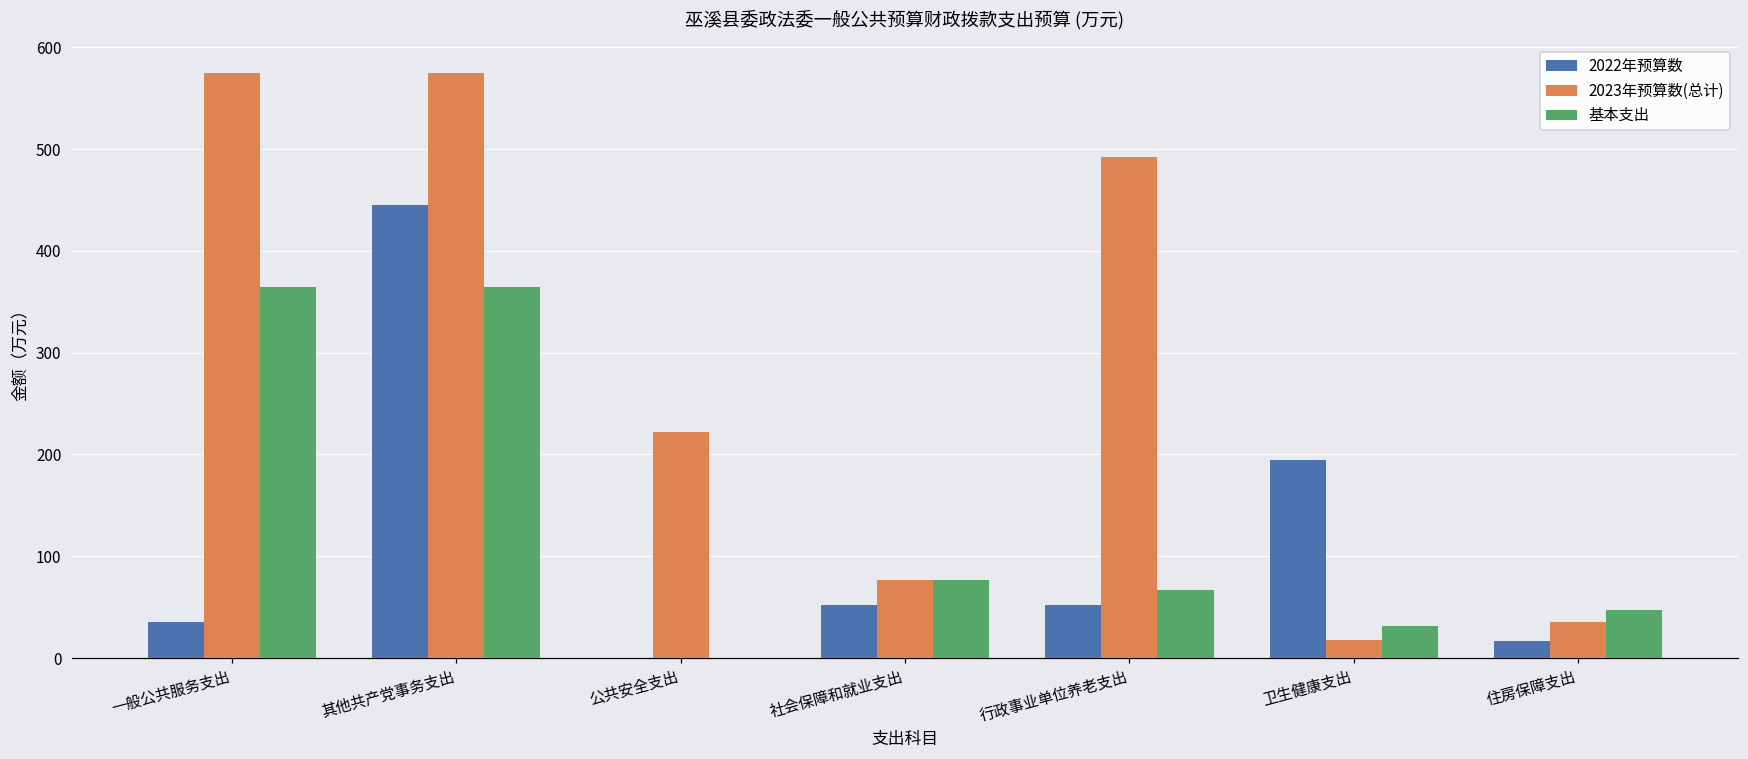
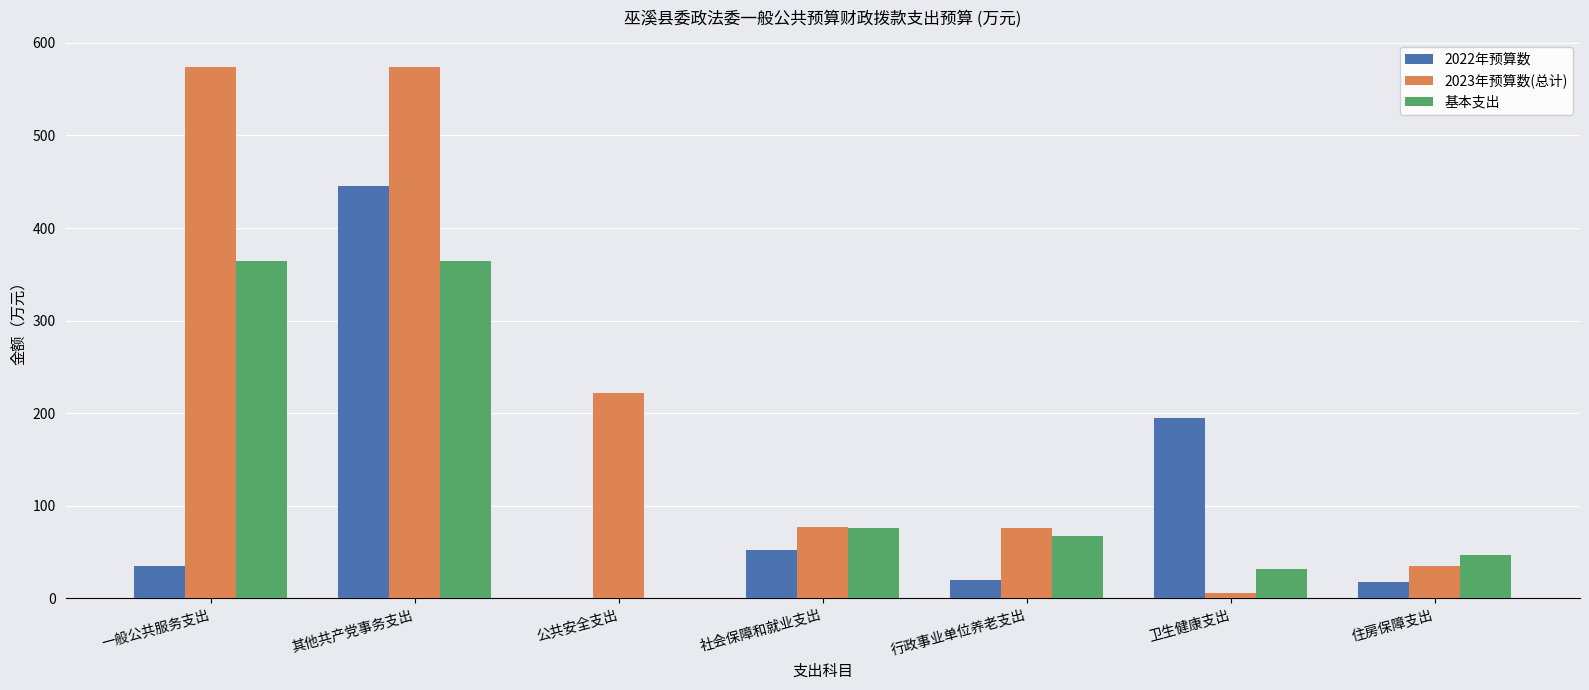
  {
    "2022年预算数": {
      "一般公共服务支出": 40,
      "其他共产党事务支出": 450,
      "公共安全支出": 0,
      "社会保障和就业支出": 50,
-     "行政事业单位养老支出": 50,
+     "行政事业单位养老支出": 20,
      "卫生健康支出": 190,
      "住房保障支出": 20
    },
    "2023年预算数(总计)": {
      "一般公共服务支出": 570,
      "其他共产党事务支出": 570,
      "公共安全支出": 220,
      "社会保障和就业支出": 80,
-     "行政事业单位养老支出": 490,
-     "卫生健康支出": 20,
+     "行政事业单位养老支出": 80,
+     "卫生健康支出": 10,
      "住房保障支出": 40
    },
    "基本支出": {
      "一般公共服务支出": 360,
      "其他共产党事务支出": 360,
      "公共安全支出": 0,
      "社会保障和就业支出": 80,
      "行政事业单位养老支出": 70,
      "卫生健康支出": 30,
      "住房保障支出": 50
    }
  }
